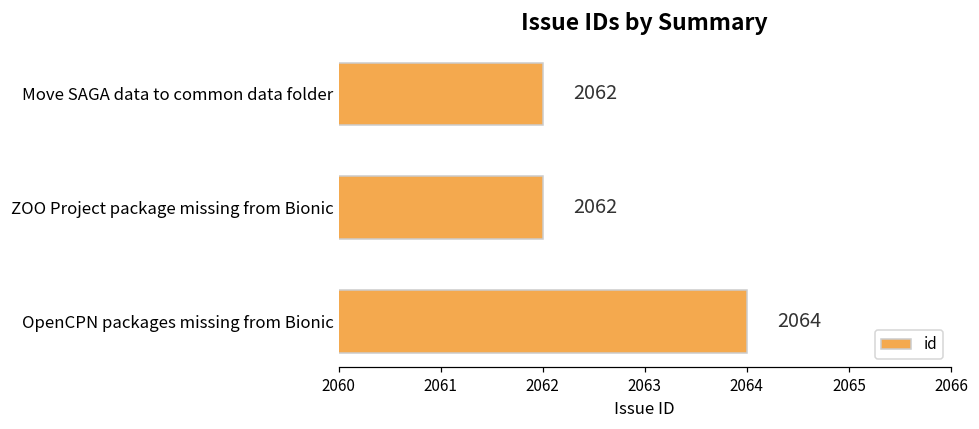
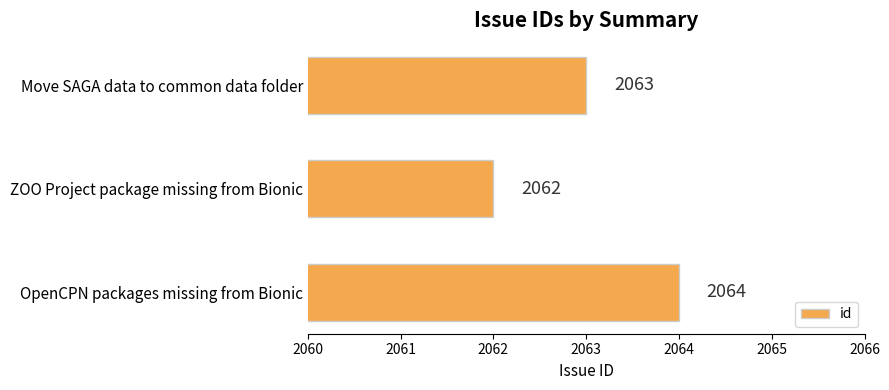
  {
-   "Move SAGA data to common data folder": 2062
+   "Move SAGA data to common data folder": 2063
  }
